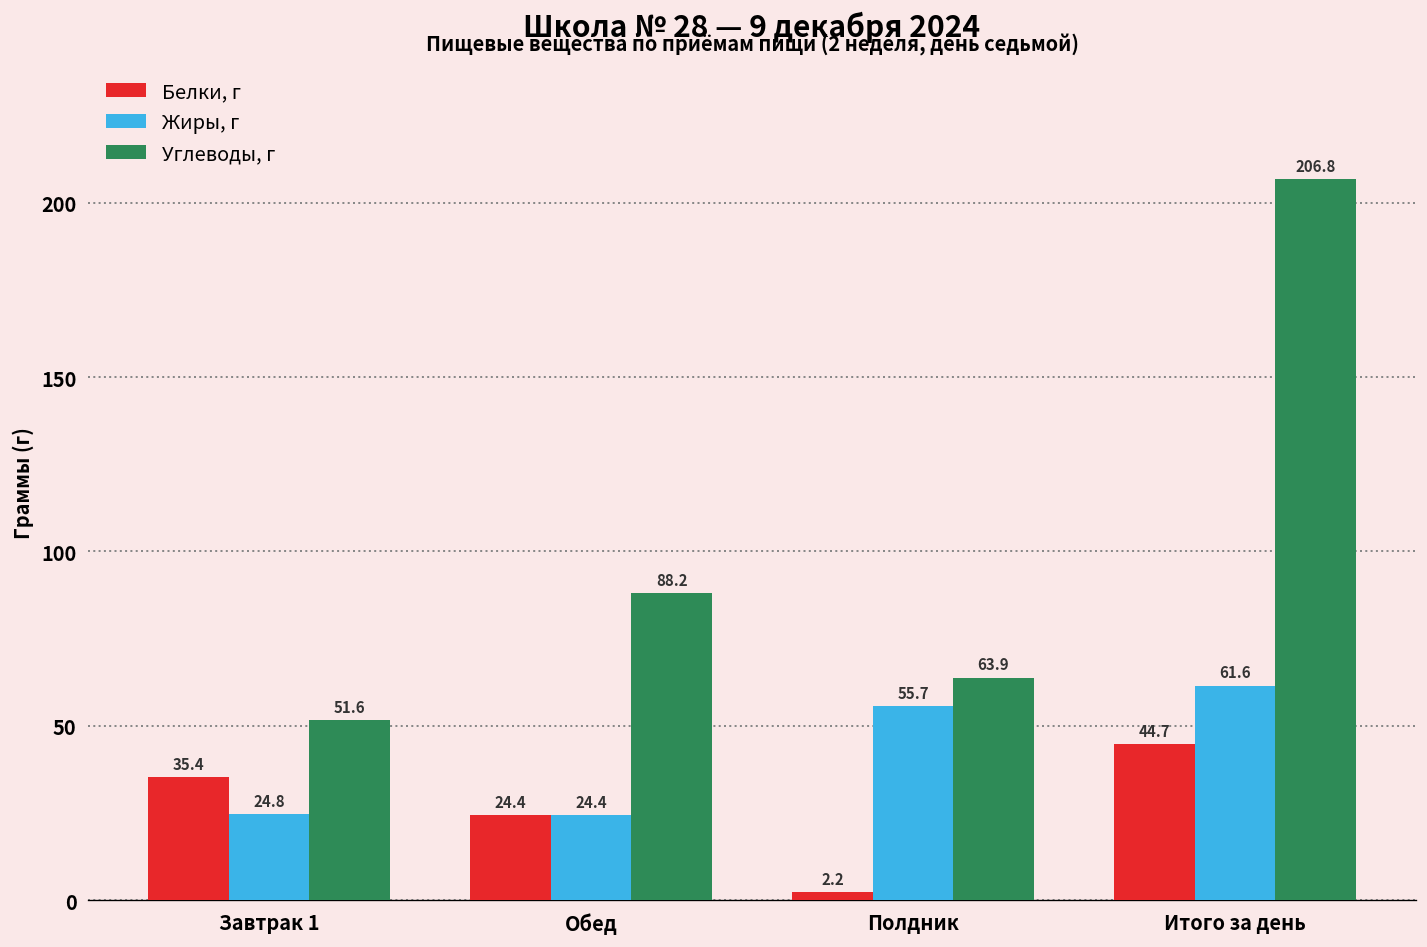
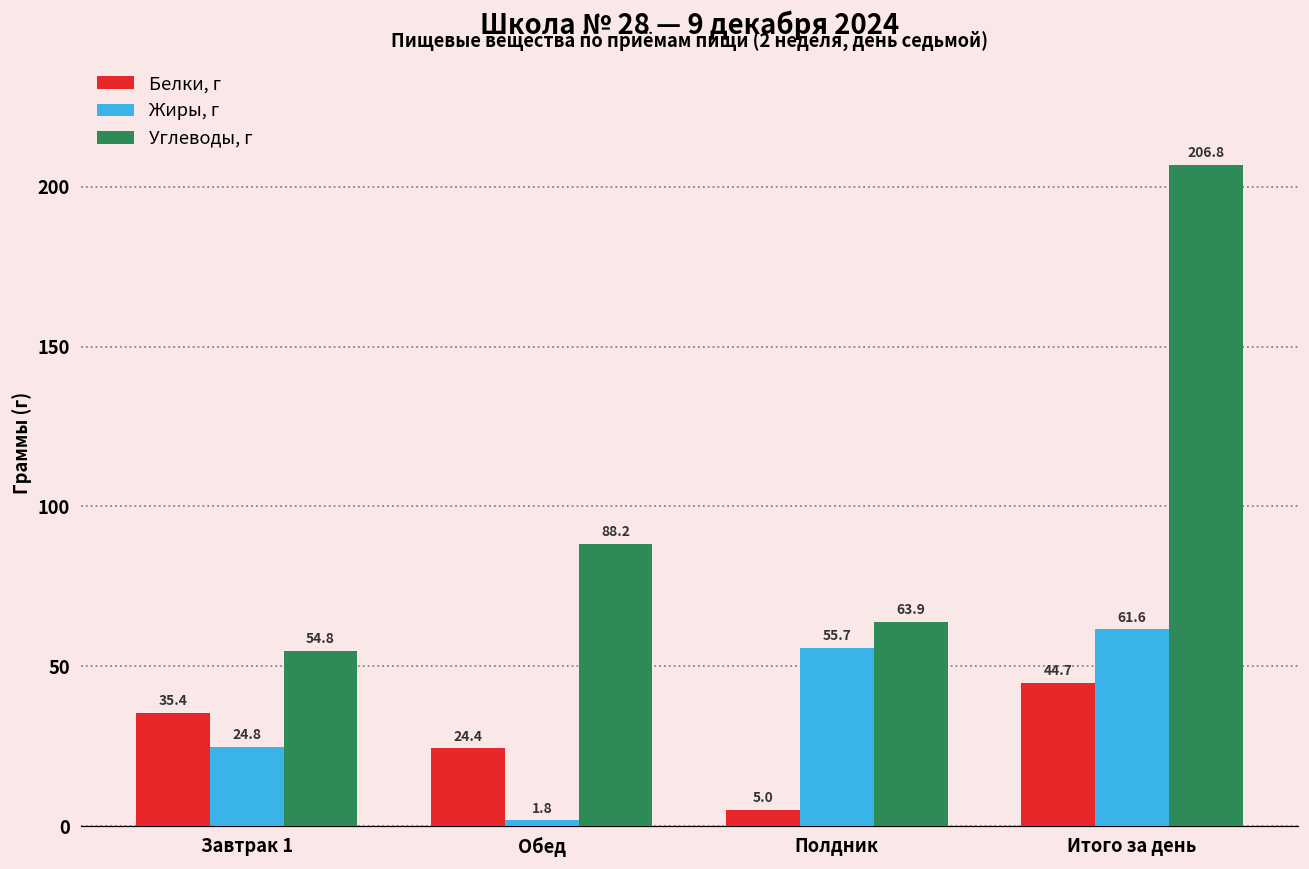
  {
    "Белки, г": {
      "Завтрак 1": 35.4,
      "Обед": 24.4,
-     "Полдник": 2.2,
+     "Полдник": 5.0,
      "Итого за день": 44.7
    },
    "Жиры, г": {
      "Завтрак 1": 24.8,
-     "Обед": 24.4,
+     "Обед": 1.8,
      "Полдник": 55.7,
      "Итого за день": 61.6
    },
    "Углеводы, г": {
-     "Завтрак 1": 51.6,
+     "Завтрак 1": 54.8,
      "Обед": 88.2,
      "Полдник": 63.9,
      "Итого за день": 206.8
    }
  }
